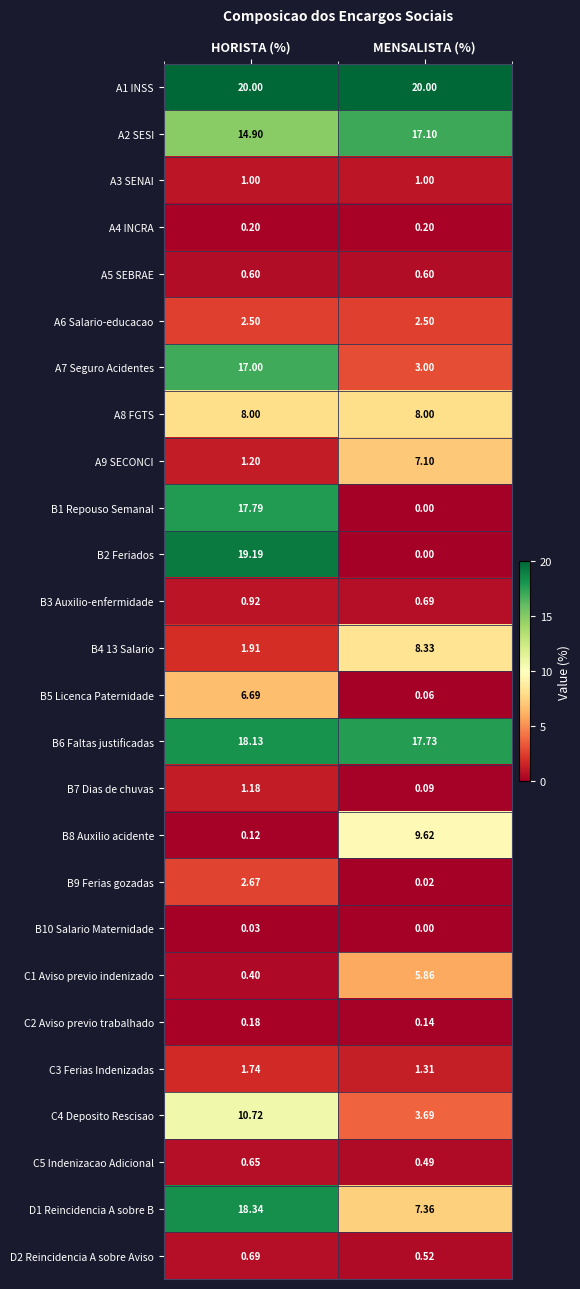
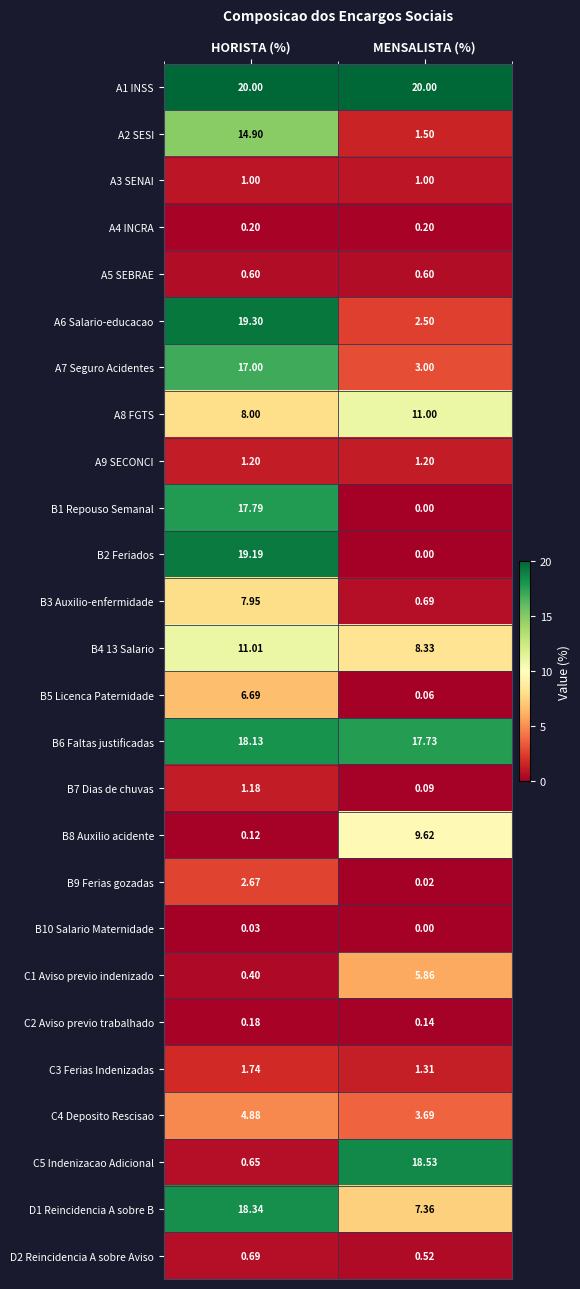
  {
    "A1 INSS": {
      "HORISTA (%)": 20.00,
      "MENSALISTA (%)": 20.00
    },
    "A2 SESI": {
      "HORISTA (%)": 14.90,
-     "MENSALISTA (%)": 17.10
+     "MENSALISTA (%)": 1.50
    },
    "A3 SENAI": {
      "HORISTA (%)": 1.00,
      "MENSALISTA (%)": 1.00
    },
    "A4 INCRA": {
      "HORISTA (%)": 0.20,
      "MENSALISTA (%)": 0.20
    },
    "A5 SEBRAE": {
      "HORISTA (%)": 0.60,
      "MENSALISTA (%)": 0.60
    },
    "A6 Salario-educacao": {
-     "HORISTA (%)": 2.50,
+     "HORISTA (%)": 19.30,
      "MENSALISTA (%)": 2.50
    },
    "A7 Seguro Acidentes": {
      "HORISTA (%)": 17.00,
      "MENSALISTA (%)": 3.00
    },
    "A8 FGTS": {
      "HORISTA (%)": 8.00,
-     "MENSALISTA (%)": 8.00
+     "MENSALISTA (%)": 11.00
    },
    "A9 SECONCI": {
      "HORISTA (%)": 1.20,
-     "MENSALISTA (%)": 7.10
+     "MENSALISTA (%)": 1.20
    },
    "B1 Repouso Semanal": {
      "HORISTA (%)": 17.79,
      "MENSALISTA (%)": 0.00
    },
    "B2 Feriados": {
      "HORISTA (%)": 19.19,
      "MENSALISTA (%)": 0.00
    },
    "B3 Auxilio-enfermidade": {
-     "HORISTA (%)": 0.92,
+     "HORISTA (%)": 7.95,
      "MENSALISTA (%)": 0.69
    },
    "B4 13 Salario": {
-     "HORISTA (%)": 1.91,
+     "HORISTA (%)": 11.01,
      "MENSALISTA (%)": 8.33
    },
    "B5 Licenca Paternidade": {
      "HORISTA (%)": 6.69,
      "MENSALISTA (%)": 0.06
    },
    "B6 Faltas justificadas": {
      "HORISTA (%)": 18.13,
      "MENSALISTA (%)": 17.73
    },
    "B7 Dias de chuvas": {
      "HORISTA (%)": 1.18,
      "MENSALISTA (%)": 0.09
    },
    "B8 Auxilio acidente": {
      "HORISTA (%)": 0.12,
      "MENSALISTA (%)": 9.62
    },
    "B9 Ferias gozadas": {
      "HORISTA (%)": 2.67,
      "MENSALISTA (%)": 0.02
    },
    "B10 Salario Maternidade": {
      "HORISTA (%)": 0.03,
      "MENSALISTA (%)": 0.00
    },
    "C1 Aviso previo indenizado": {
      "HORISTA (%)": 0.40,
      "MENSALISTA (%)": 5.86
    },
    "C2 Aviso previo trabalhado": {
      "HORISTA (%)": 0.18,
      "MENSALISTA (%)": 0.14
    },
    "C3 Ferias Indenizadas": {
      "HORISTA (%)": 1.74,
      "MENSALISTA (%)": 1.31
    },
    "C4 Deposito Rescisao": {
-     "HORISTA (%)": 10.72,
+     "HORISTA (%)": 4.88,
      "MENSALISTA (%)": 3.69
    },
    "C5 Indenizacao Adicional": {
      "HORISTA (%)": 0.65,
-     "MENSALISTA (%)": 0.49
+     "MENSALISTA (%)": 18.53
    },
    "D1 Reincidencia A sobre B": {
      "HORISTA (%)": 18.34,
      "MENSALISTA (%)": 7.36
    },
    "D2 Reincidencia A sobre Aviso": {
      "HORISTA (%)": 0.69,
      "MENSALISTA (%)": 0.52
    }
  }
